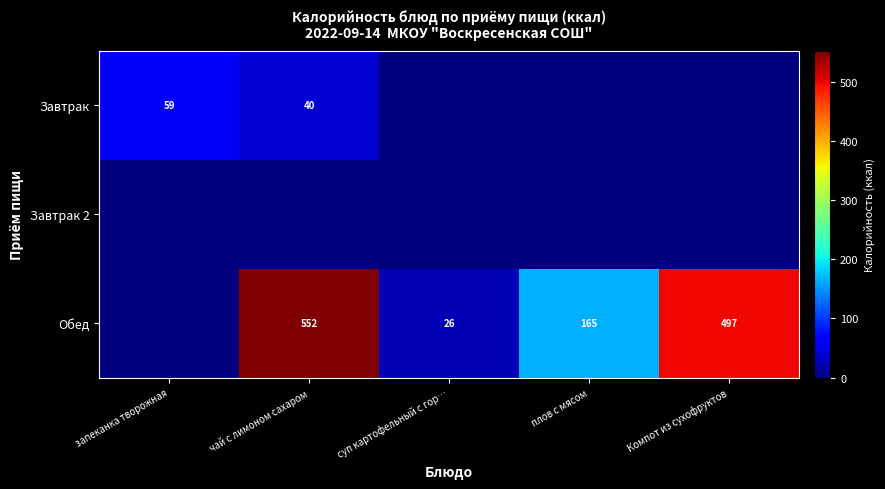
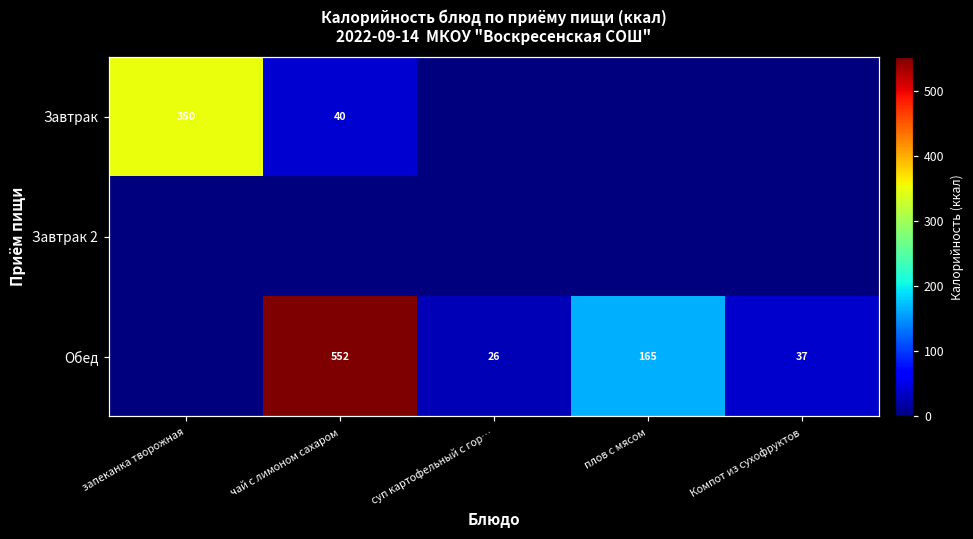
  {
    "Завтрак": {
-     "запеканка творожная": 59,
+     "запеканка творожная": 350,
      "чай с лимоном сахаром": 40
    },
    "Обед": {
      "чай с лимоном сахаром": 552,
      "суп картофельный с гор…": 26,
      "плов с мясом": 165,
-     "Компот из сухофруктов": 497
+     "Компот из сухофруктов": 37
    }
  }
